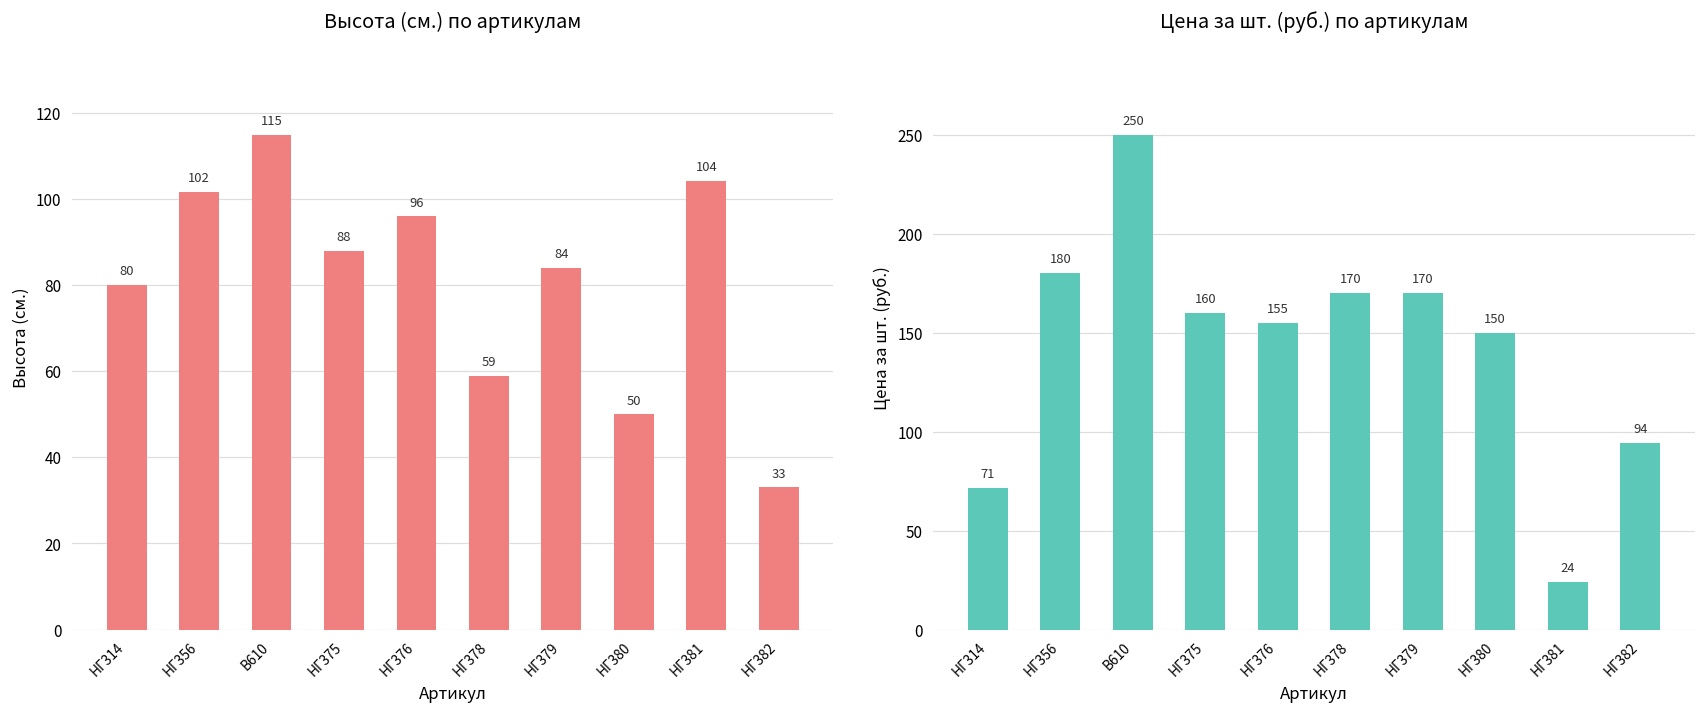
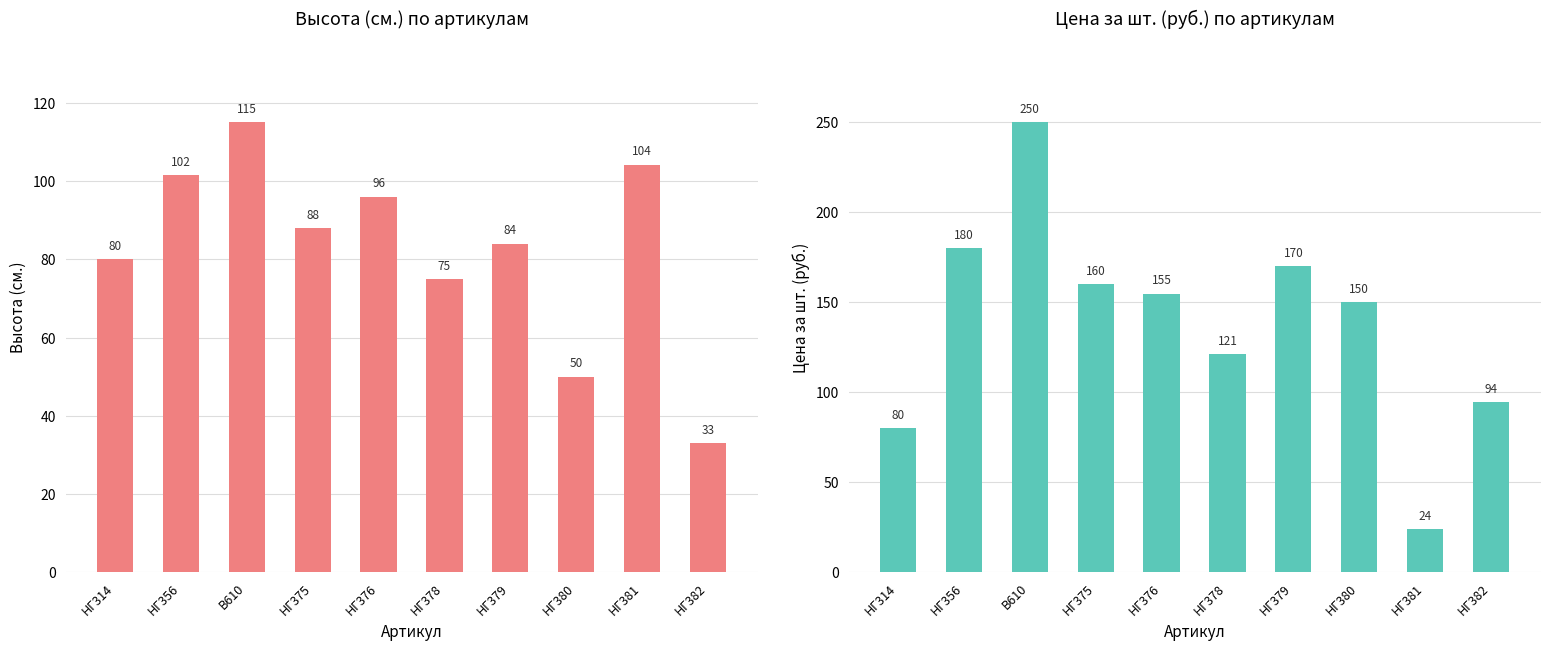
  {
    "Высота (см.) по артикулам": {
      "НГ314": 80,
      "НГ356": 102,
      "В610": 115,
      "НГ375": 88,
      "НГ376": 96,
-     "НГ378": 59,
+     "НГ378": 75,
      "НГ379": 84,
      "НГ380": 50,
      "НГ381": 104,
      "НГ382": 33
    },
    "Цена за шт. (руб.) по артикулам": {
-     "НГ314": 71,
+     "НГ314": 80,
      "НГ356": 180,
      "В610": 250,
      "НГ375": 160,
      "НГ376": 155,
-     "НГ378": 170,
+     "НГ378": 121,
      "НГ379": 170,
      "НГ380": 150,
      "НГ381": 24,
      "НГ382": 94
    }
  }
